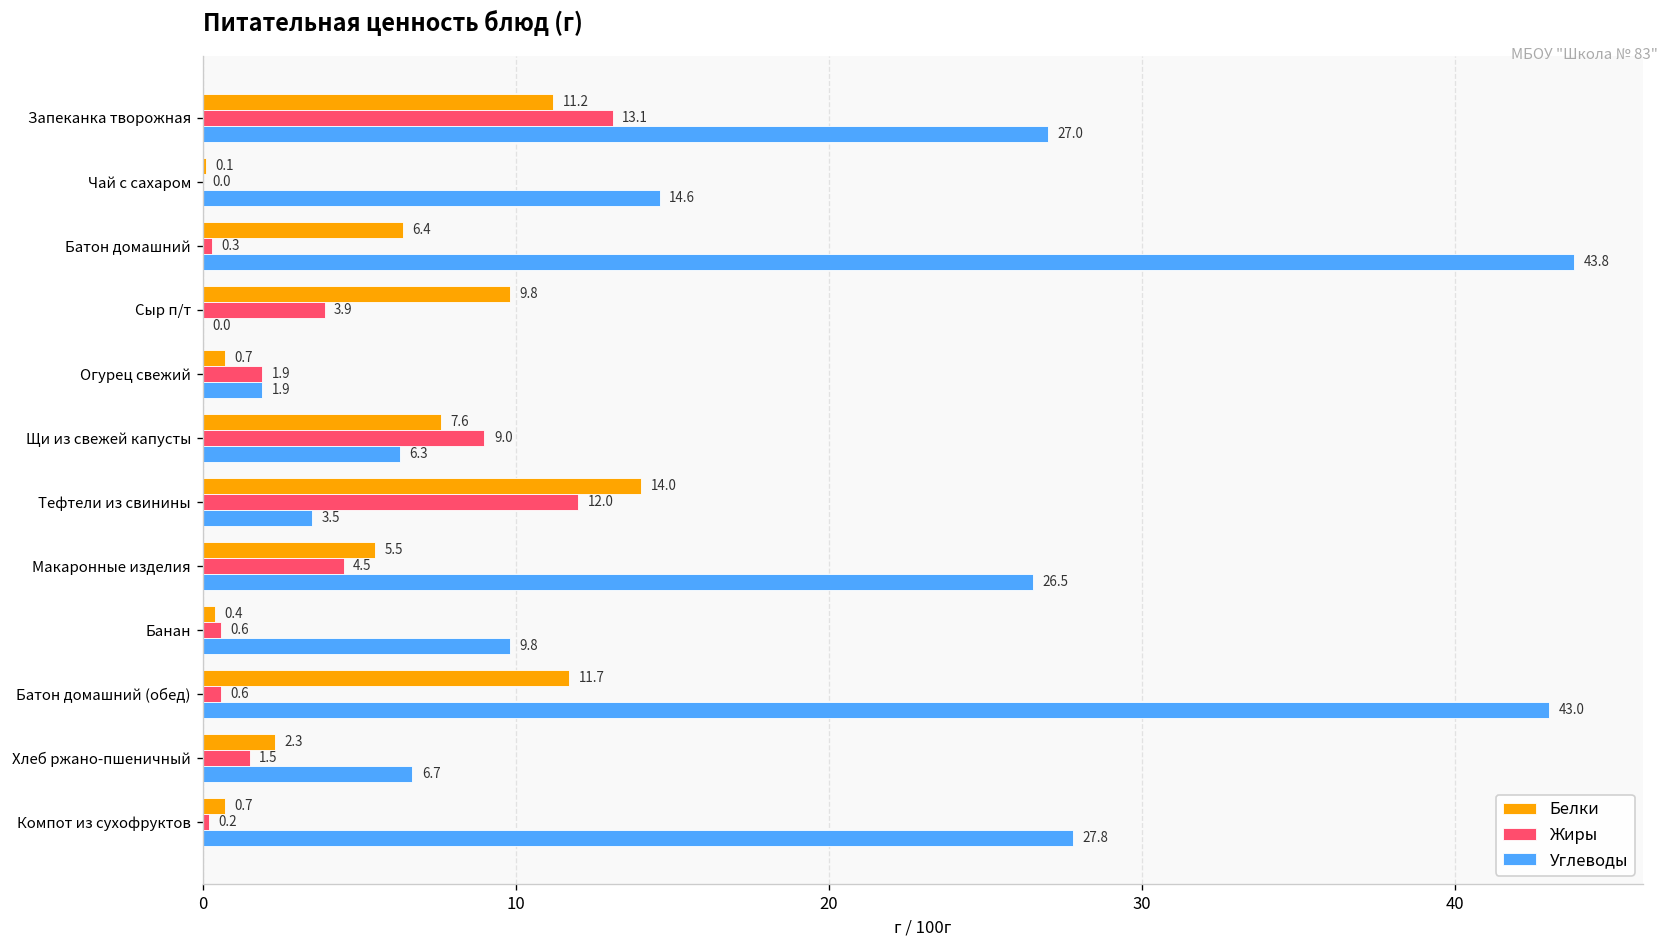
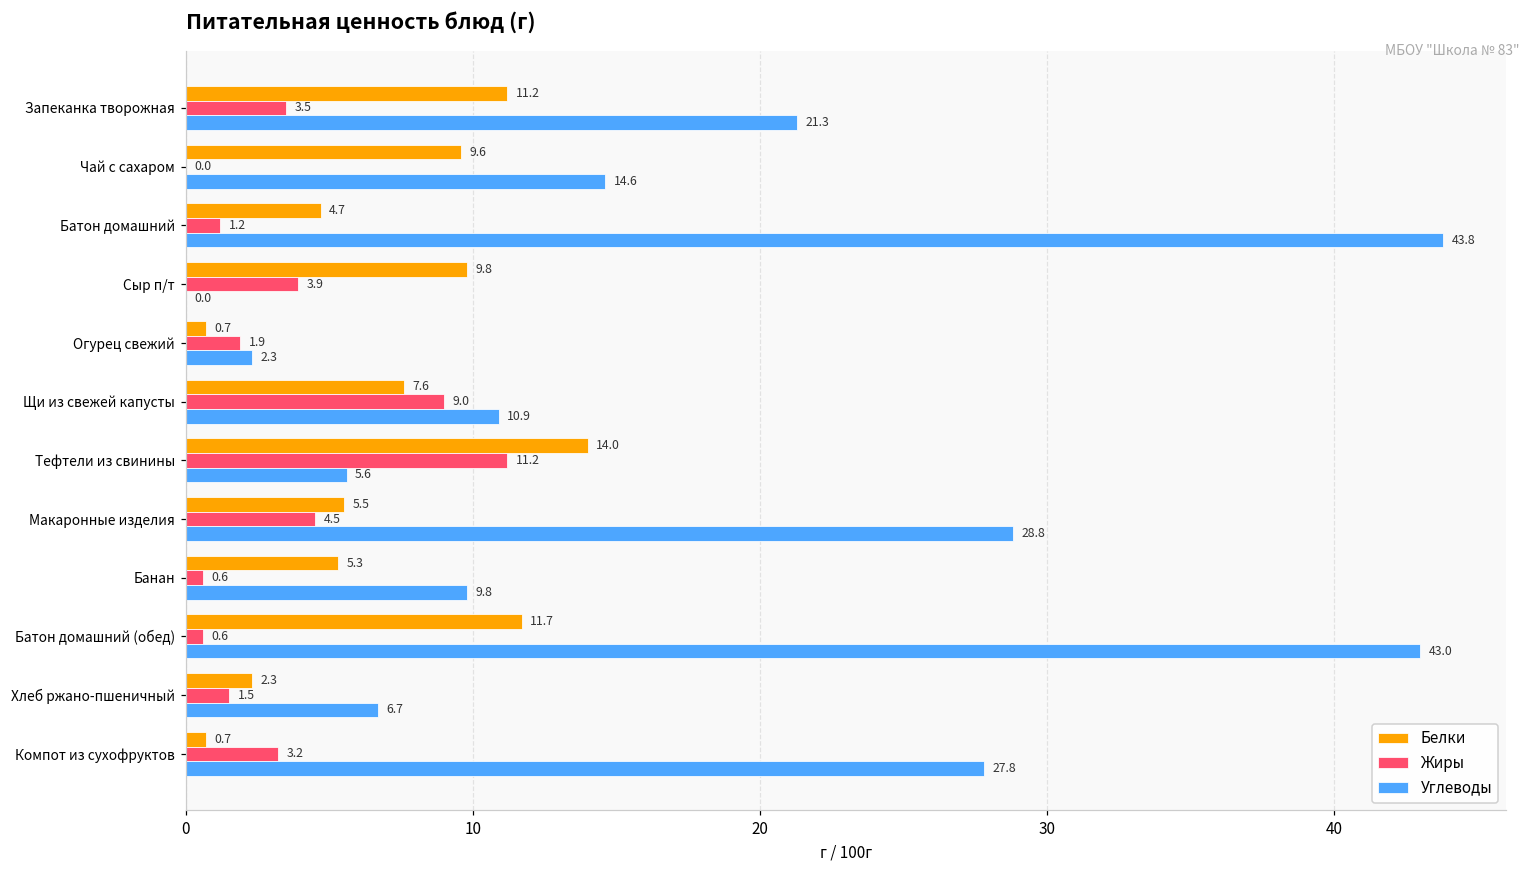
  {
    "Белки": {
      "Запеканка творожная": 11.2,
-     "Чай с сахаром": 0.1,
-     "Батон домашний": 6.4,
+     "Чай с сахаром": 9.6,
+     "Батон домашний": 4.7,
      "Сыр п/т": 9.8,
      "Огурец свежий": 0.7,
      "Щи из свежей капусты": 7.6,
      "Тефтели из свинины": 14.0,
      "Макаронные изделия": 5.5,
-     "Банан": 0.4,
+     "Банан": 5.3,
      "Батон домашний (обед)": 11.7,
      "Хлеб ржано-пшеничный": 2.3,
      "Компот из сухофруктов": 0.7
    },
    "Жиры": {
-     "Запеканка творожная": 13.1,
+     "Запеканка творожная": 3.5,
      "Чай с сахаром": 0.0,
-     "Батон домашний": 0.3,
+     "Батон домашний": 1.2,
      "Сыр п/т": 3.9,
      "Огурец свежий": 1.9,
      "Щи из свежей капусты": 9.0,
-     "Тефтели из свинины": 12.0,
+     "Тефтели из свинины": 11.2,
      "Макаронные изделия": 4.5,
      "Банан": 0.6,
      "Батон домашний (обед)": 0.6,
      "Хлеб ржано-пшеничный": 1.5,
-     "Компот из сухофруктов": 0.2
+     "Компот из сухофруктов": 3.2
    },
    "Углеводы": {
-     "Запеканка творожная": 27.0,
+     "Запеканка творожная": 21.3,
      "Чай с сахаром": 14.6,
      "Батон домашний": 43.8,
      "Сыр п/т": 0.0,
-     "Огурец свежий": 1.9,
-     "Щи из свежей капусты": 6.3,
-     "Тефтели из свинины": 3.5,
-     "Макаронные изделия": 26.5,
+     "Огурец свежий": 2.3,
+     "Щи из свежей капусты": 10.9,
+     "Тефтели из свинины": 5.6,
+     "Макаронные изделия": 28.8,
      "Банан": 9.8,
      "Батон домашний (обед)": 43.0,
      "Хлеб ржано-пшеничный": 6.7,
      "Компот из сухофруктов": 27.8
    }
  }
